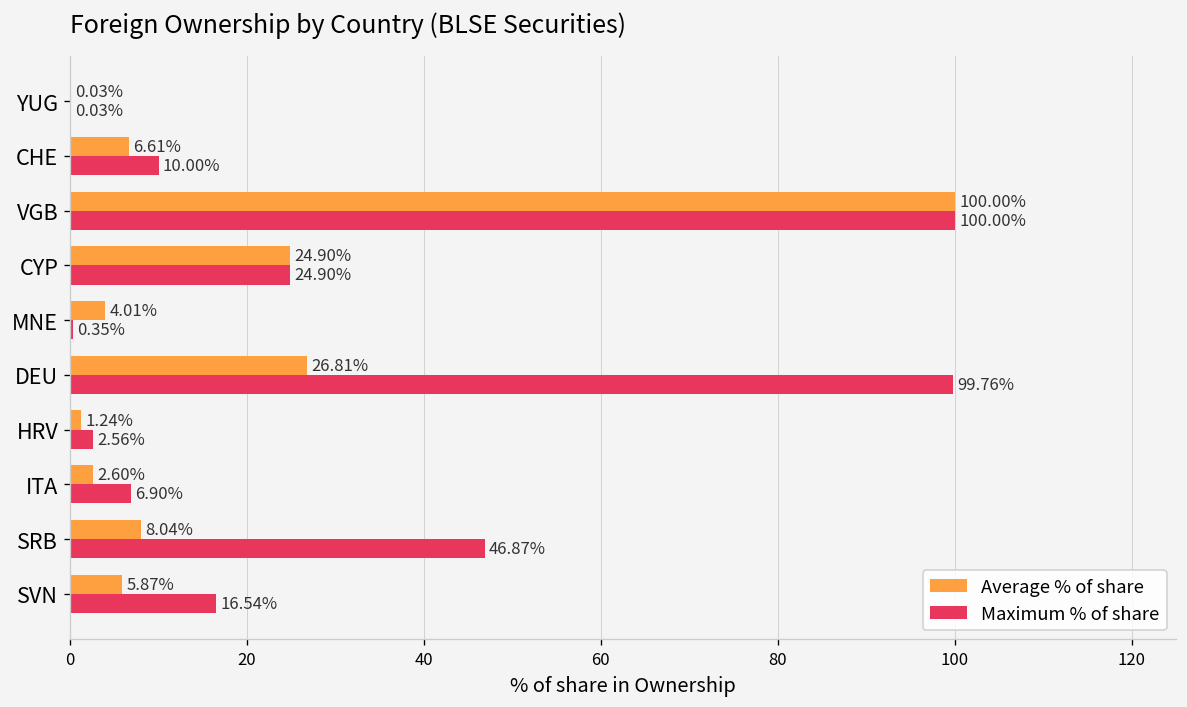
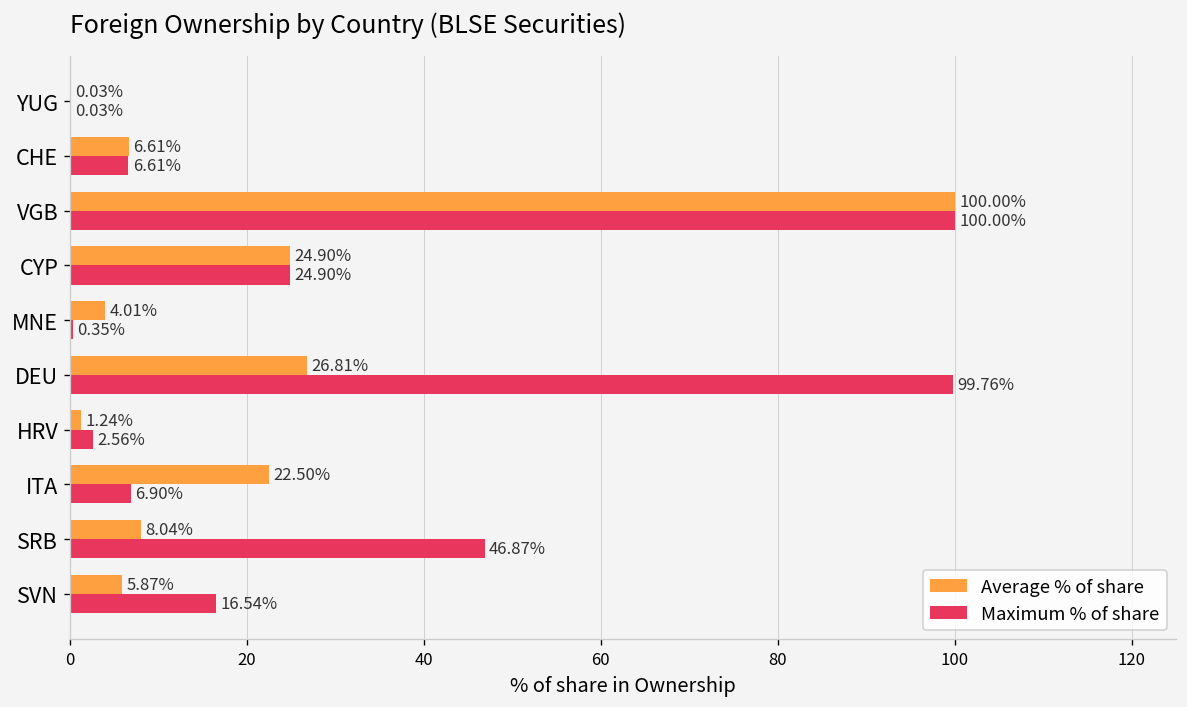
  {
    "Average % of share": {
      "YUG": "0.03%",
      "CHE": "6.61%",
      "VGB": "100.00%",
      "CYP": "24.90%",
      "MNE": "4.01%",
      "DEU": "26.81%",
      "HRV": "1.24%",
-     "ITA": "2.60%",
+     "ITA": "22.50%",
      "SRB": "8.04%",
      "SVN": "5.87%"
    },
    "Maximum % of share": {
      "YUG": "0.03%",
-     "CHE": "10.00%",
+     "CHE": "6.61%",
      "VGB": "100.00%",
      "CYP": "24.90%",
      "MNE": "0.35%",
      "DEU": "99.76%",
      "HRV": "2.56%",
      "ITA": "6.90%",
      "SRB": "46.87%",
      "SVN": "16.54%"
    }
  }
